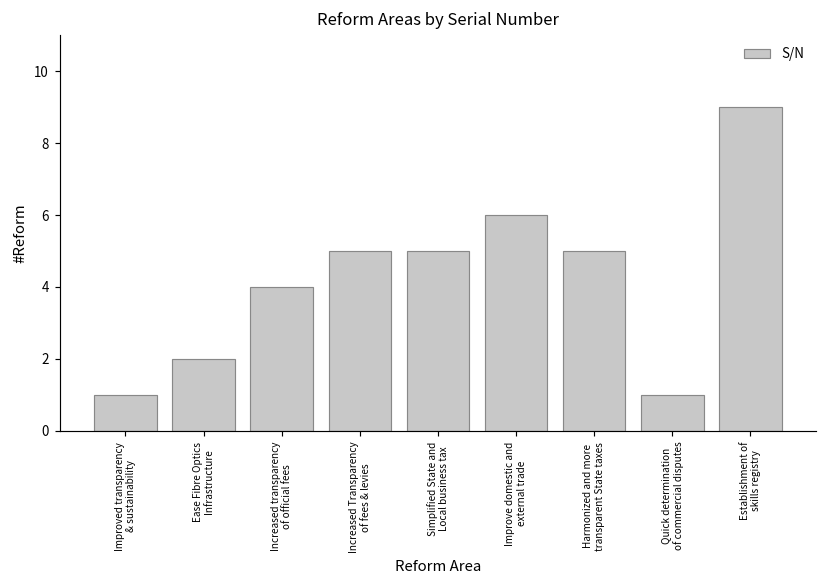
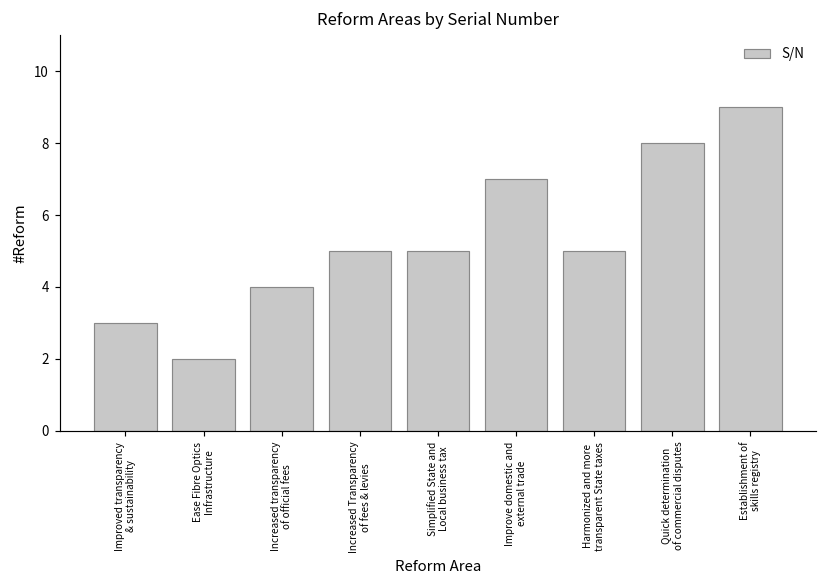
  {
-   "Improved transparency & sustainability": 1,
+   "Improved transparency & sustainability": 3,
    "Ease Fibre Optics Infrastructure": 2,
    "Increased transparency of official fees": 4,
    "Increased Transparency of fees & levies": 5,
    "Simplified State and Local business tax": 5,
-   "Improve domestic and external trade": 6,
+   "Improve domestic and external trade": 7,
    "Harmonized and more transparent State taxes": 5,
-   "Quick determination of commercial disputes": 1,
+   "Quick determination of commercial disputes": 8,
    "Establishment of skills registry": 9
  }
